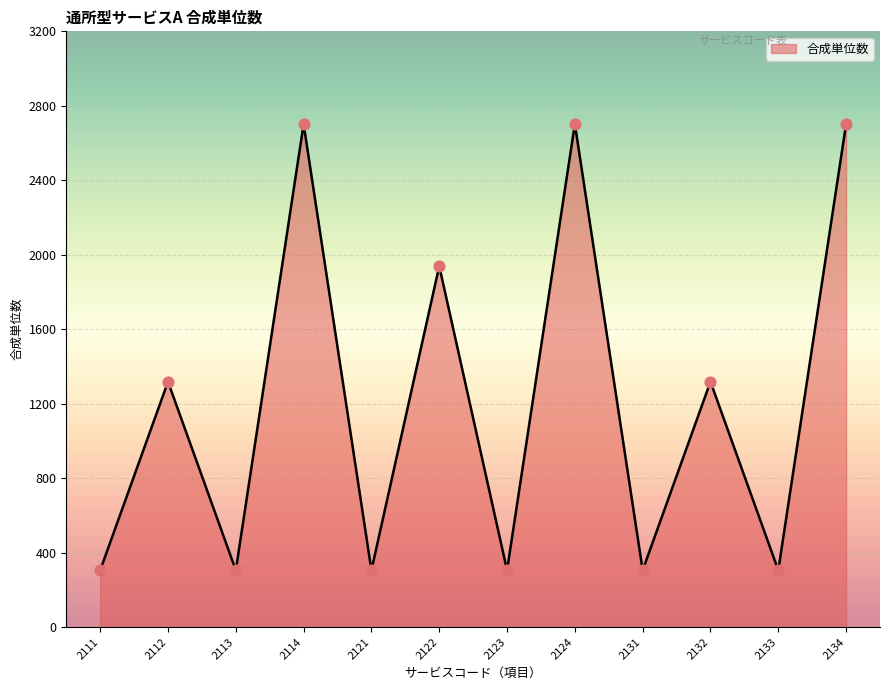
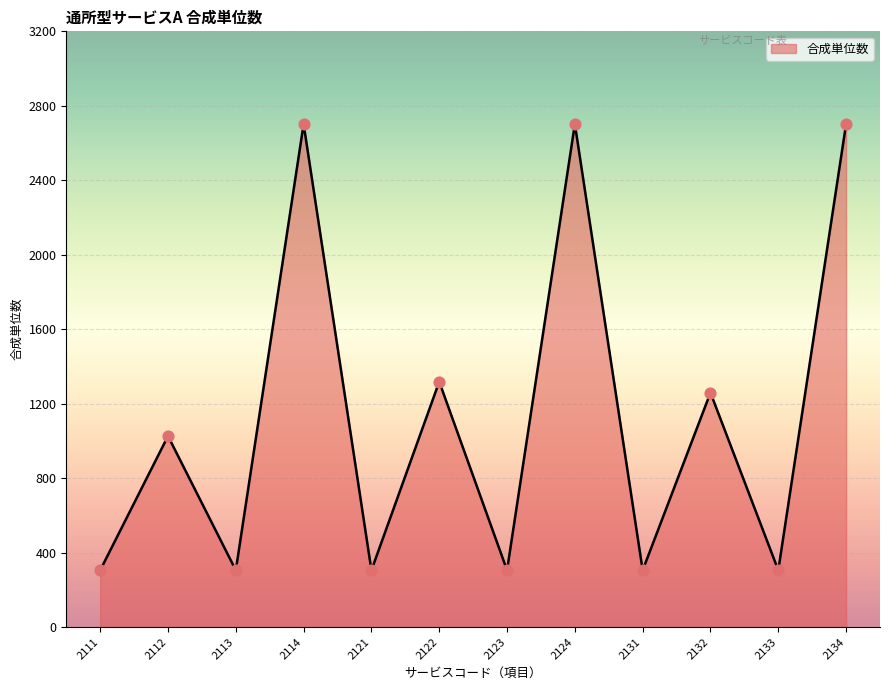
  {
    "2111": 310,
-   "2112": 1320,
+   "2112": 1030,
    "2113": 310,
    "2114": 2700,
    "2121": 310,
-   "2122": 1940,
+   "2122": 1320,
    "2123": 310,
    "2124": 2700,
    "2131": 310,
-   "2132": 1320,
+   "2132": 1260,
    "2133": 310,
    "2134": 2700
  }
